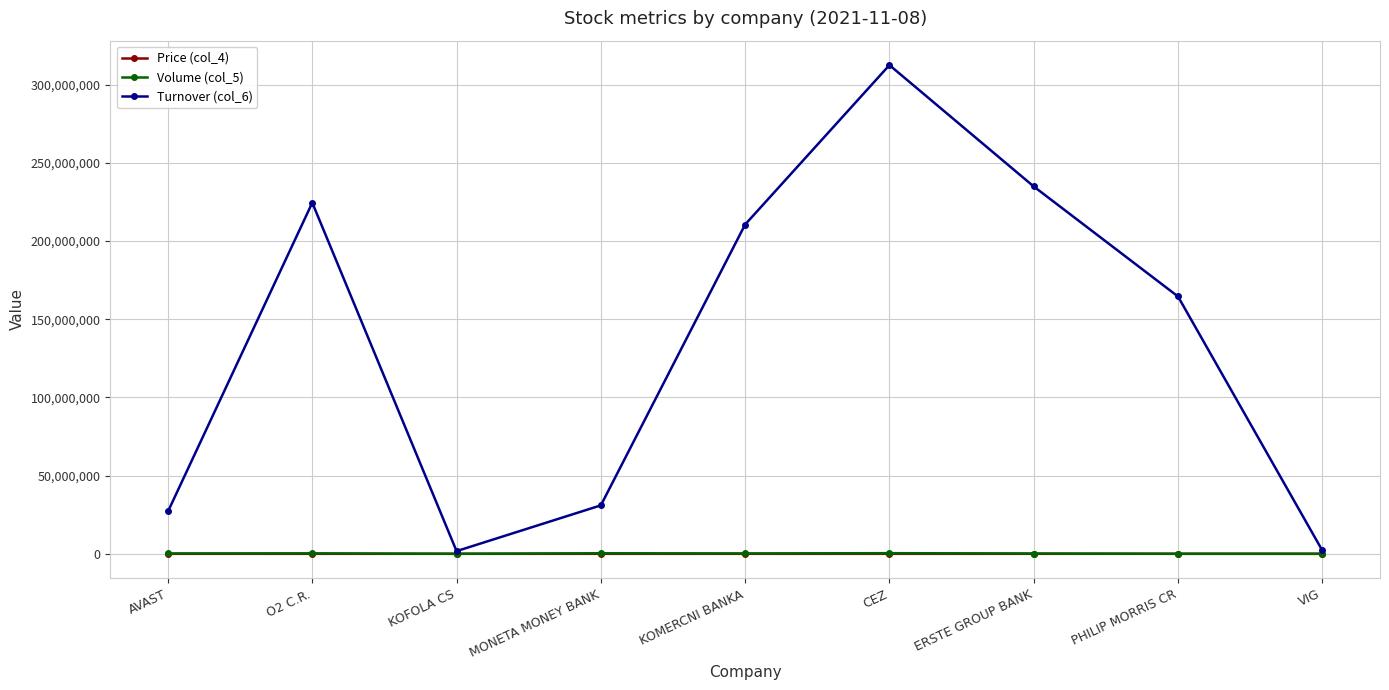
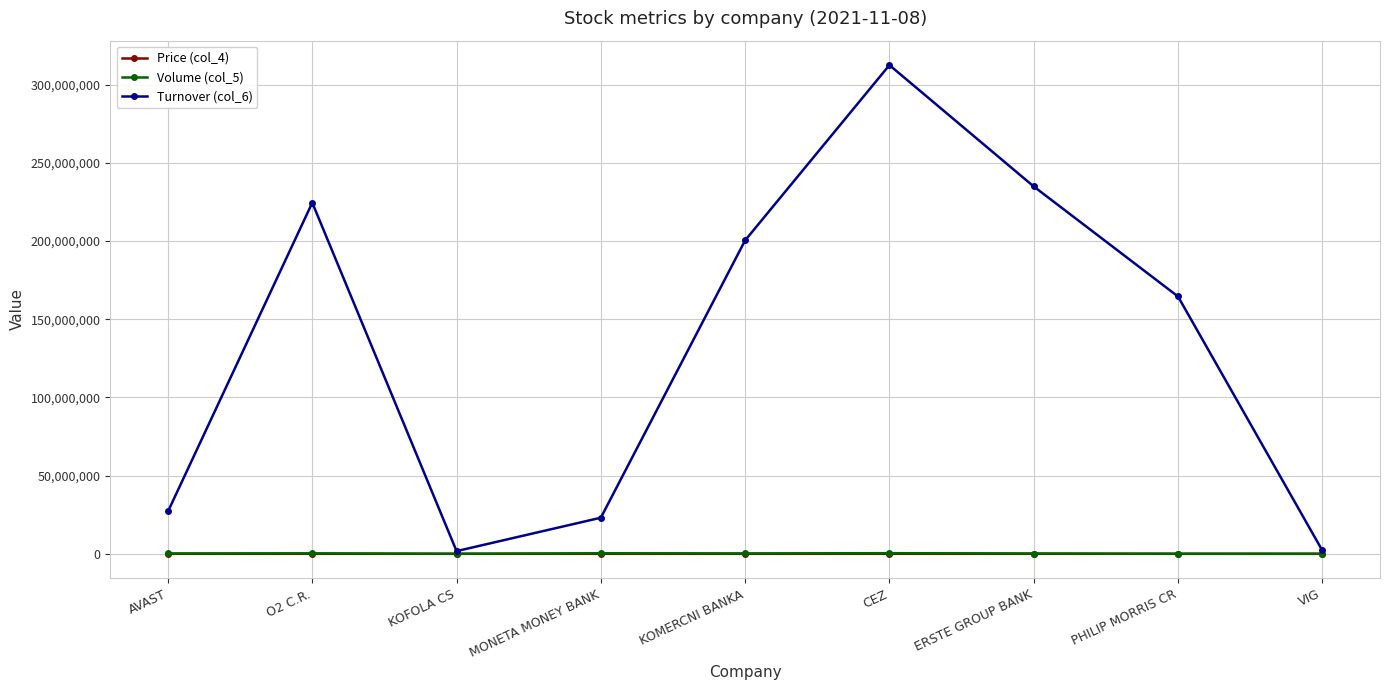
  {
    "Turnover (col_6)": {
      "AVAST": "27,000,000",
      "O2 C.R.": "224,000,000",
      "KOFOLA CS": "2,000,000",
-     "MONETA MONEY BANK": "31,000,000",
-     "KOMERCNI BANKA": "211,000,000",
+     "MONETA MONEY BANK": "23,000,000",
+     "KOMERCNI BANKA": "200,000,000",
      "CEZ": "312,000,000",
      "ERSTE GROUP BANK": "235,000,000",
      "PHILIP MORRIS CR": "165,000,000",
      "VIG": "2,000,000"
    }
  }
